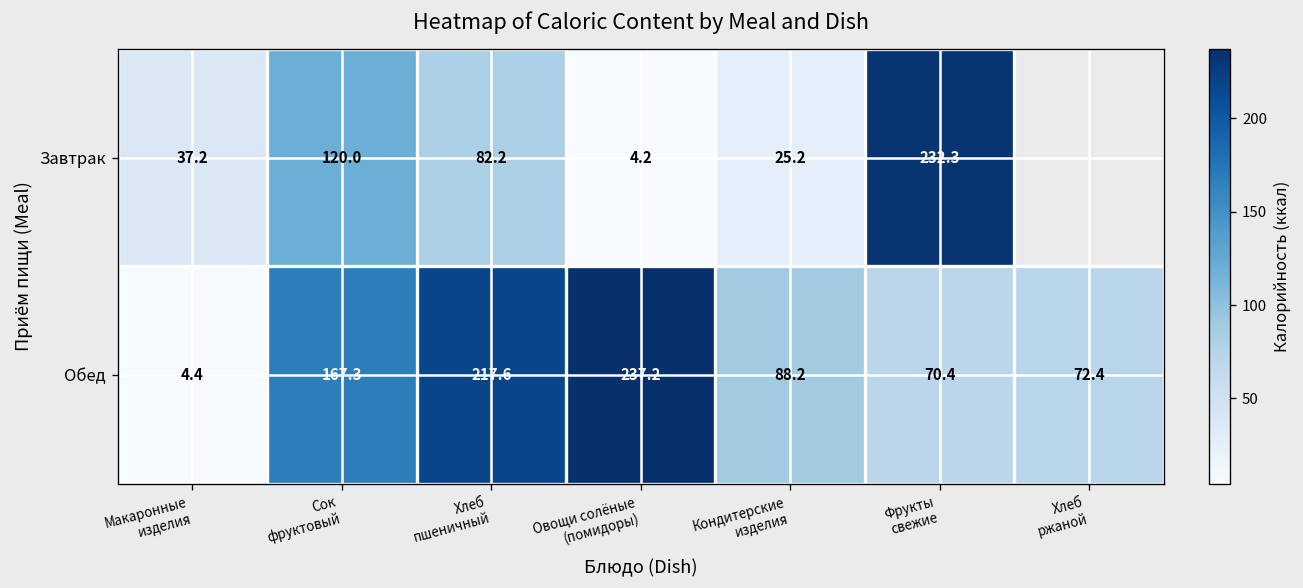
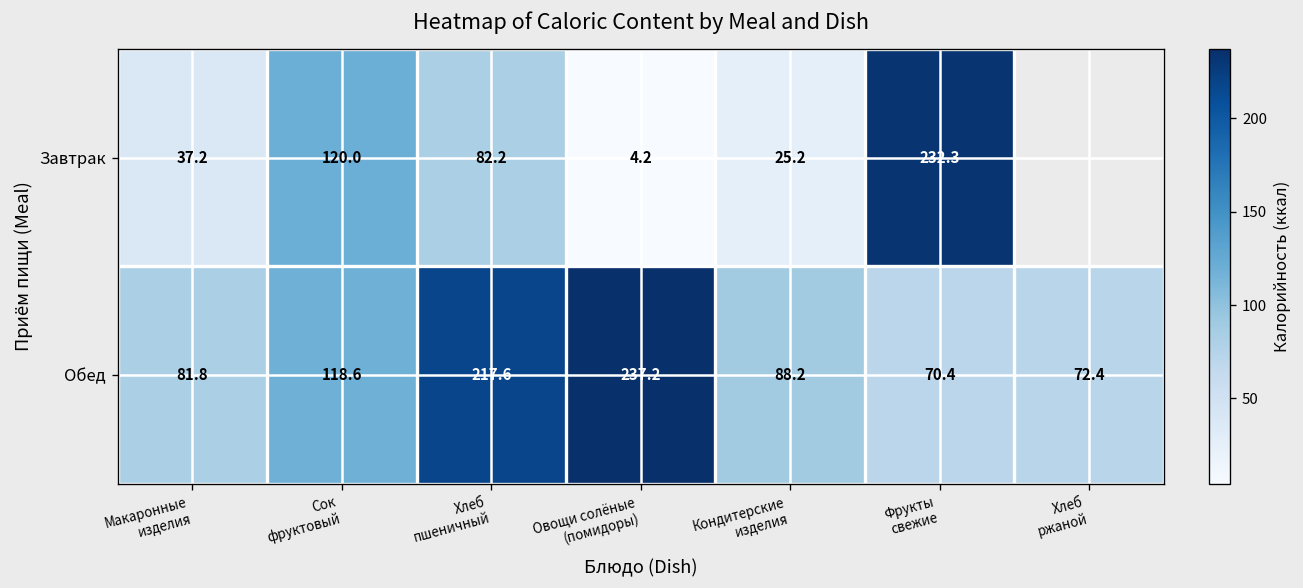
  {
    "Завтрак": {
      "Макаронные изделия": 37.2,
      "Сок фруктовый": 120.0,
      "Хлеб пшеничный": 82.2,
      "Овощи солёные (помидоры)": 4.2,
      "Кондитерские изделия": 25.2,
      "Фрукты свежие": 232.3
    },
    "Обед": {
-     "Макаронные изделия": 4.4,
-     "Сок фруктовый": 167.3,
+     "Макаронные изделия": 81.8,
+     "Сок фруктовый": 118.6,
      "Хлеб пшеничный": 217.6,
      "Овощи солёные (помидоры)": 237.2,
      "Кондитерские изделия": 88.2,
      "Фрукты свежие": 70.4,
      "Хлеб ржаной": 72.4
    }
  }
